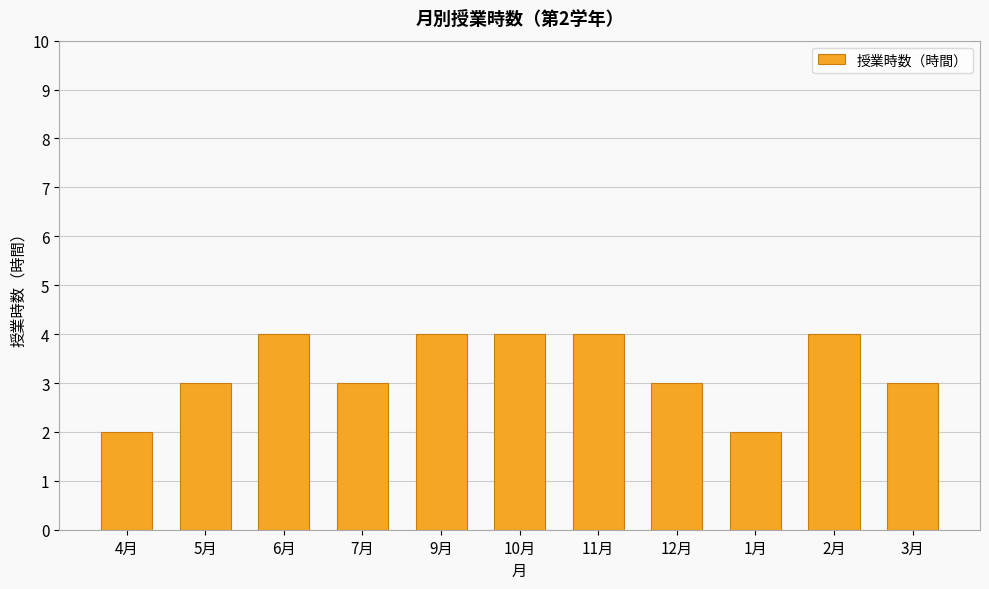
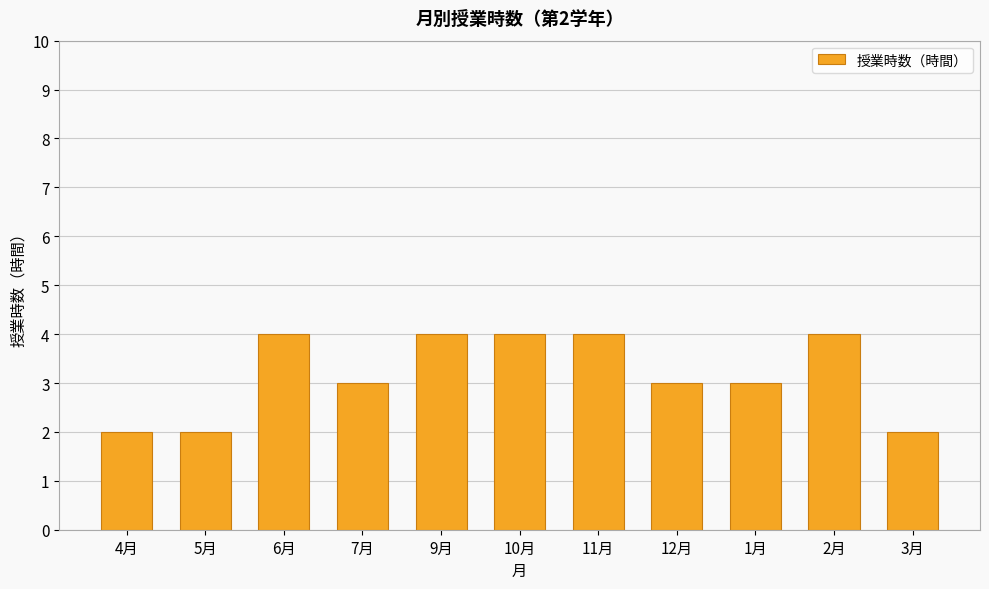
  {
    "4月": 2,
-   "5月": 3,
+   "5月": 2,
    "6月": 4,
    "7月": 3,
    "9月": 4,
    "10月": 4,
    "11月": 4,
    "12月": 3,
-   "1月": 2,
+   "1月": 3,
    "2月": 4,
-   "3月": 3
+   "3月": 2
  }
